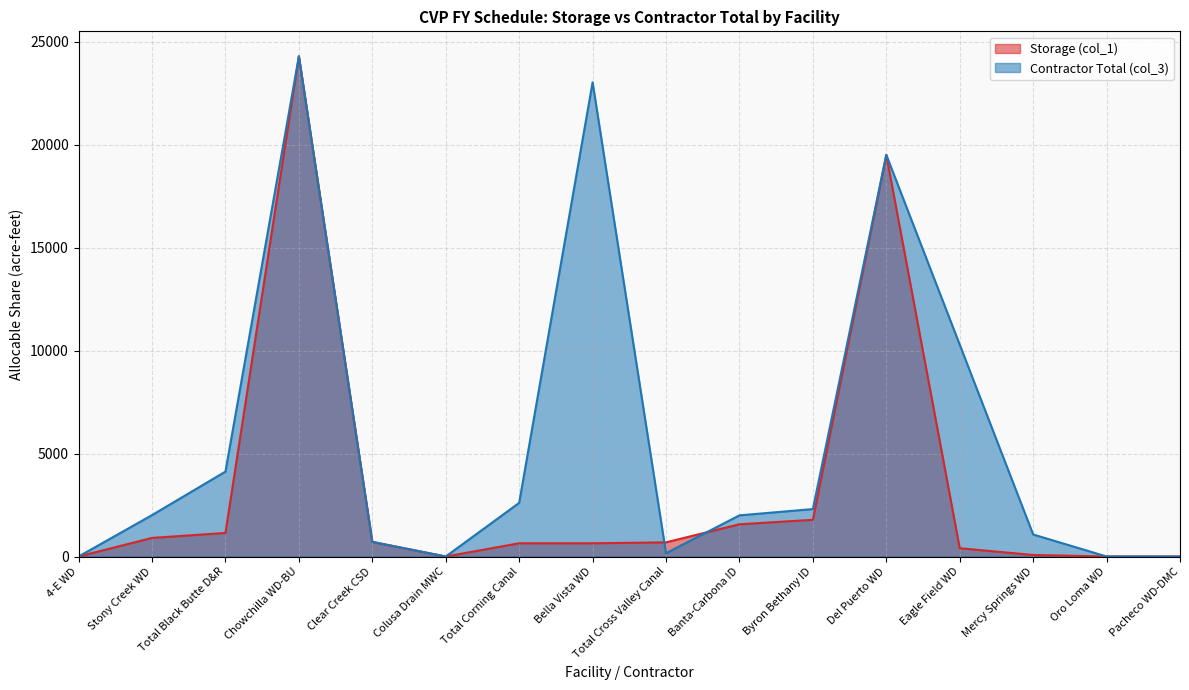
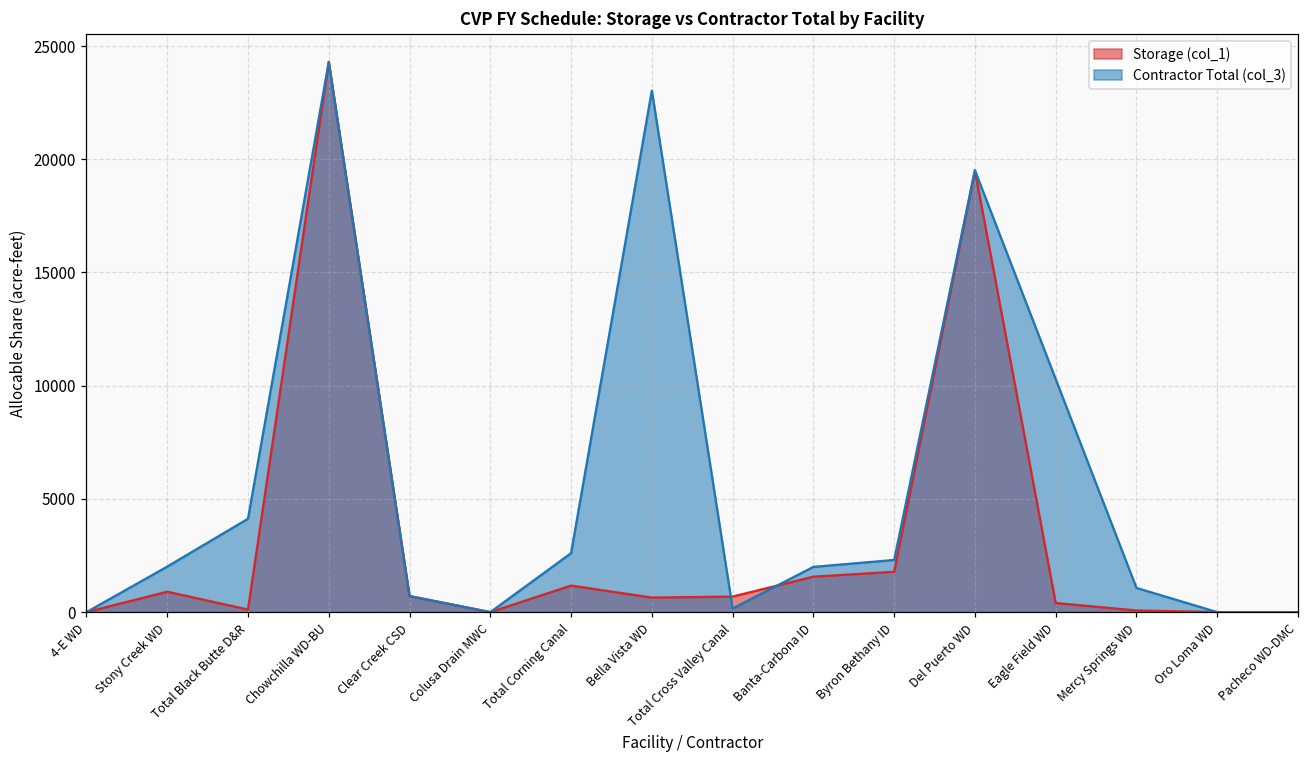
  {
    "Storage (col_1)": {
      "Stony Creek WD": 900,
-     "Total Black Butte D&R": 1100,
-     "Total Corning Canal": 600,
+     "Total Black Butte D&R": 100,
+     "Total Corning Canal": 1200,
      "Bella Vista WD": 600,
      "Total Cross Valley Canal": 700,
      "Banta-Carbona ID": 1600,
      "Byron Bethany ID": 1800,
      "Eagle Field WD": 400,
      "Mercy Springs WD": 100
    },
    "Contractor Total (col_3)": {
      "Stony Creek WD": 2000,
      "Total Black Butte D&R": 4100,
      "Total Corning Canal": 2600,
      "Bella Vista WD": 23000,
      "Total Cross Valley Canal": 200,
      "Banta-Carbona ID": 2000,
      "Byron Bethany ID": 2300,
      "Eagle Field WD": 10300,
      "Mercy Springs WD": 1100
    }
  }
